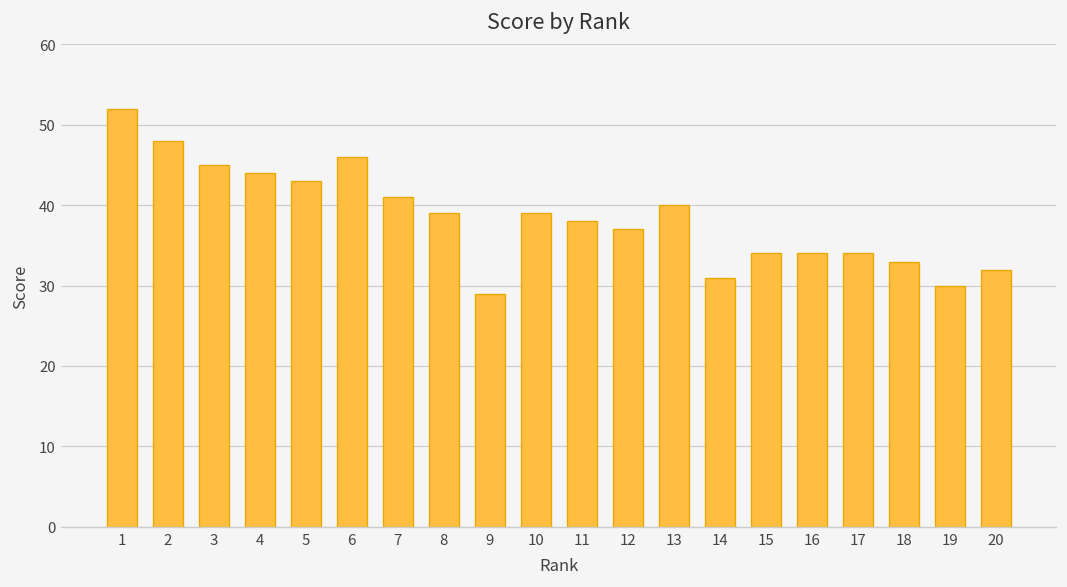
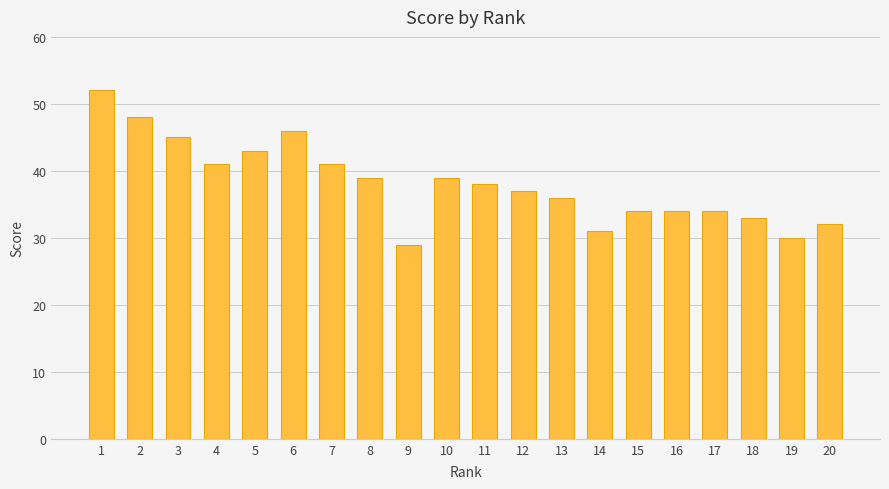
  {
    "1": 52,
    "2": 48,
    "3": 45,
-   "4": 44,
+   "4": 41,
    "5": 43,
    "6": 46,
    "7": 41,
    "8": 39,
    "9": 29,
    "10": 39,
    "11": 38,
    "12": 37,
-   "13": 40,
+   "13": 36,
    "14": 31,
    "15": 34,
    "16": 34,
    "17": 34,
    "18": 33,
    "19": 30,
    "20": 32
  }
